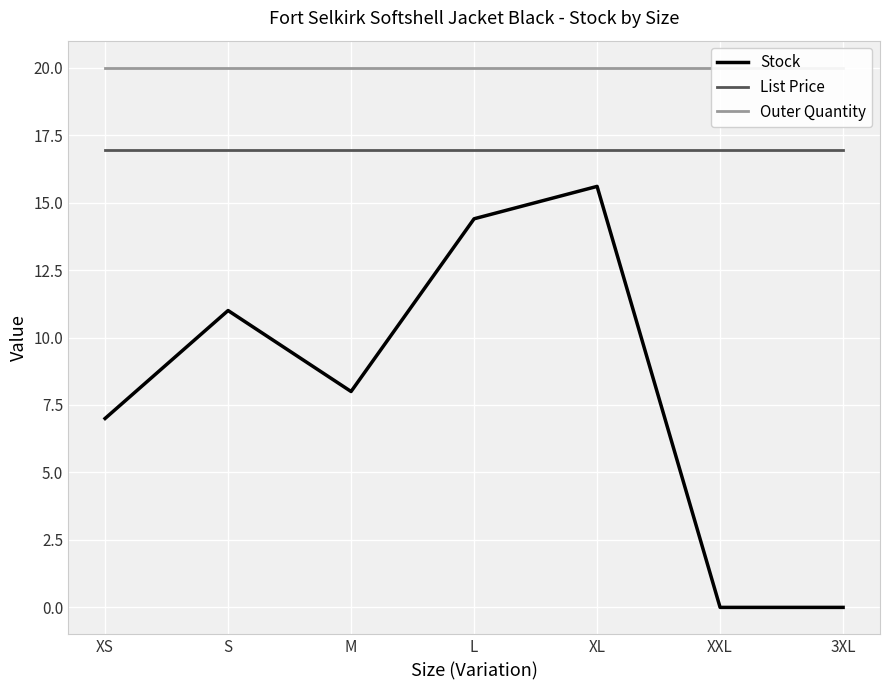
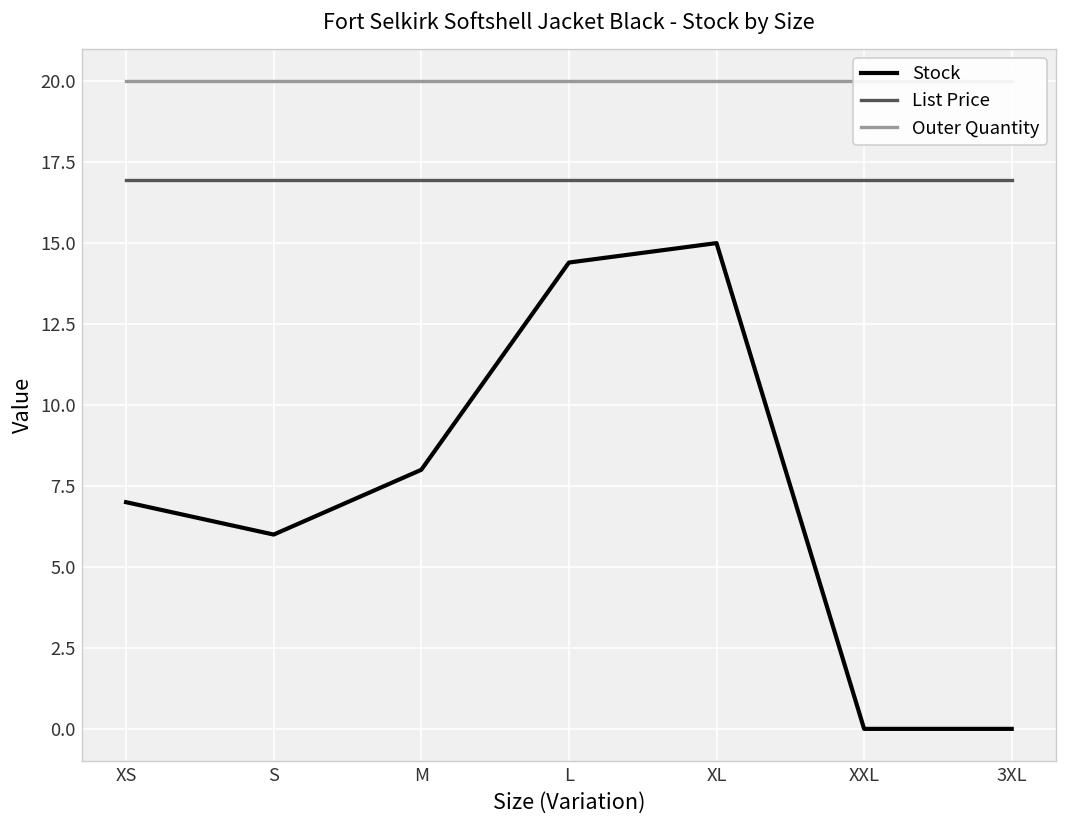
  {
    "Stock": {
      "XS": 7.0,
-     "S": 11,
+     "S": 6,
      "M": 8.0,
      "L": 14.4,
-     "XL": 15.6,
+     "XL": 15.0,
      "XXL": 0.0,
      "3XL": 0.0
    },
    "List Price": {
      "XS": 17.0,
      "S": 17.0,
      "M": 17.0,
      "L": 17.0,
      "XL": 17.0,
      "XXL": 17.0,
      "3XL": 17.0
    },
    "Outer Quantity": {
      "XS": 20.0,
      "S": 20.0,
      "M": 20.0,
      "L": 20.0,
      "XL": 20.0
    }
  }
